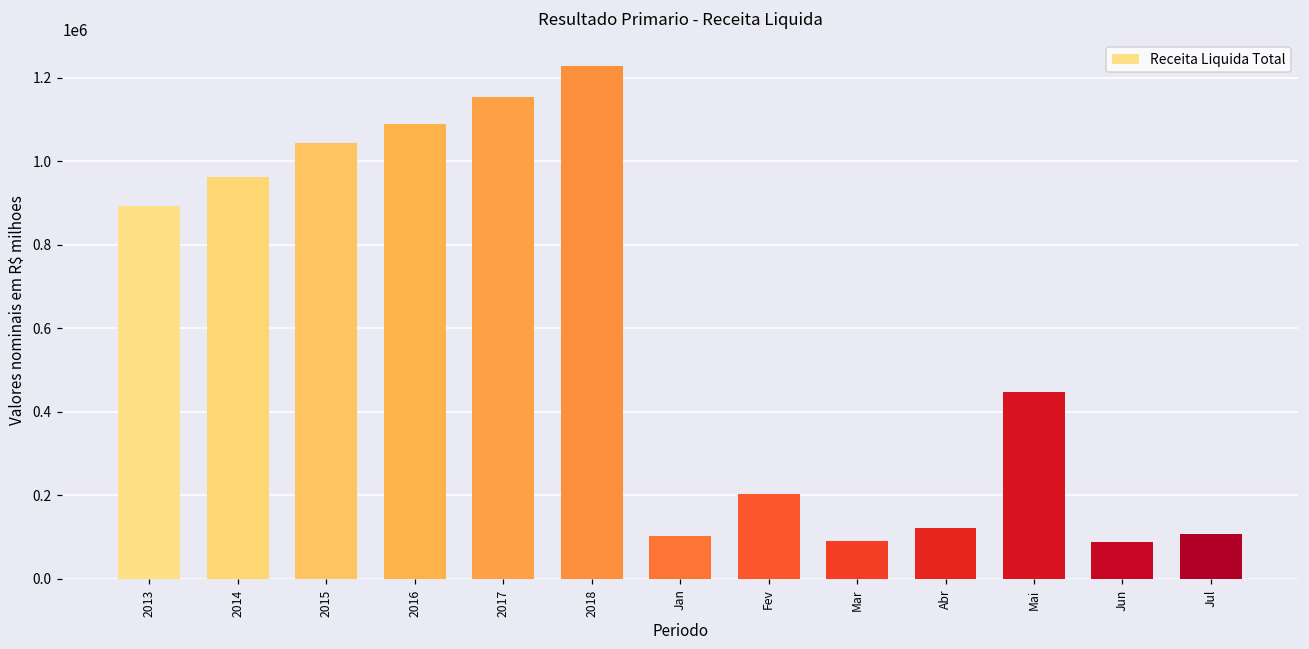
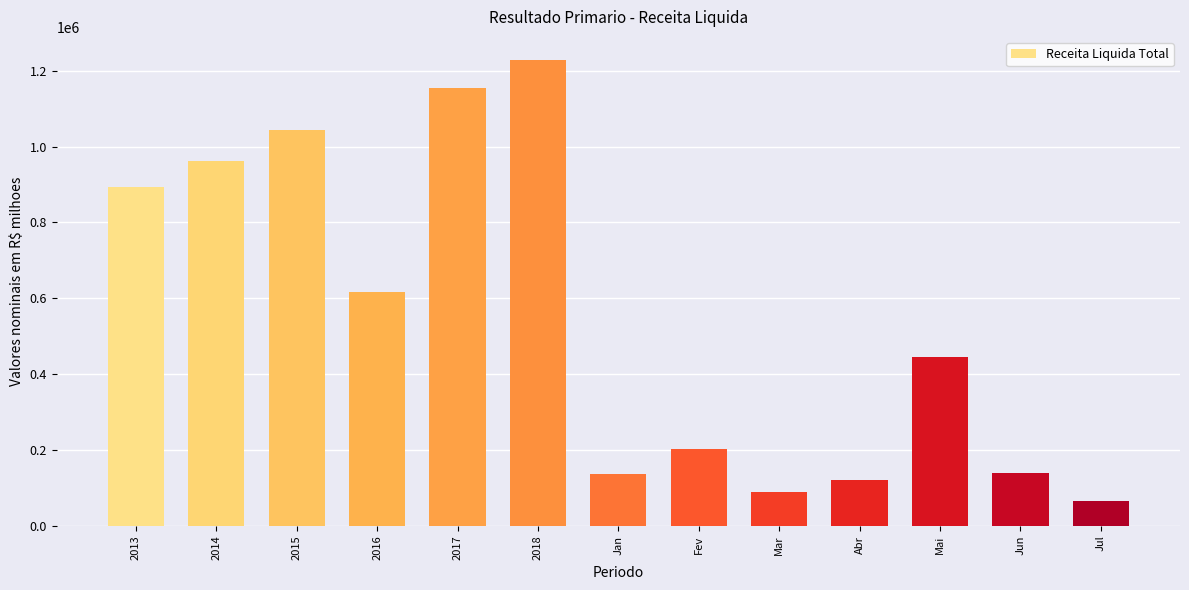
  {
    "2013": 890000,
    "2014": 960000,
    "2015": 1040000,
-   "2016": 1090000,
+   "2016": 620000,
    "2017": 1150000,
    "2018": 1230000,
-   "Jan": 100000,
+   "Jan": 140000,
    "Fev": 200000,
    "Mar": 90000,
    "Abr": 120000,
    "Mai": 450000,
-   "Jun": 90000,
-   "Jul": 110000
+   "Jun": 140000,
+   "Jul": 70000
  }
